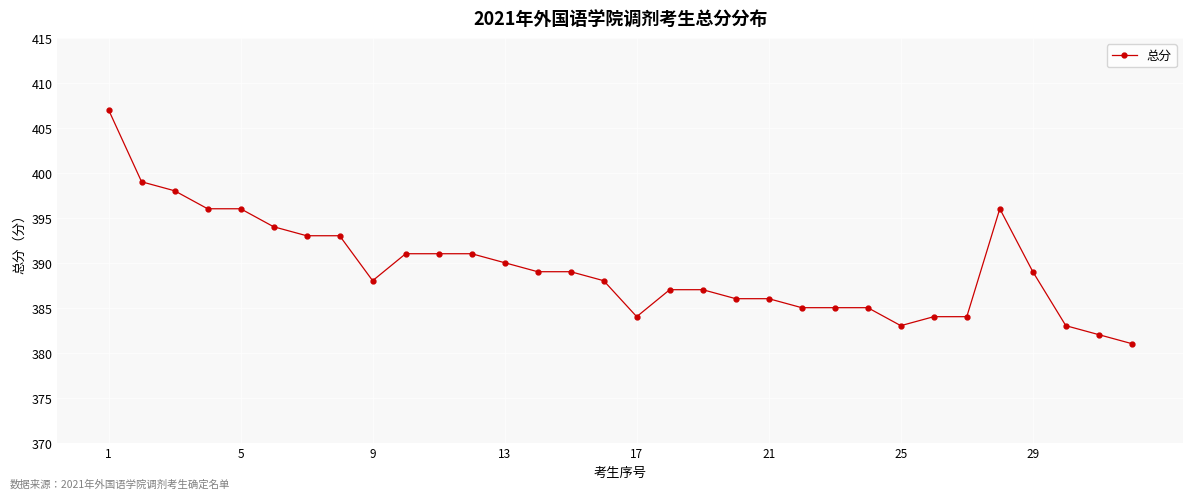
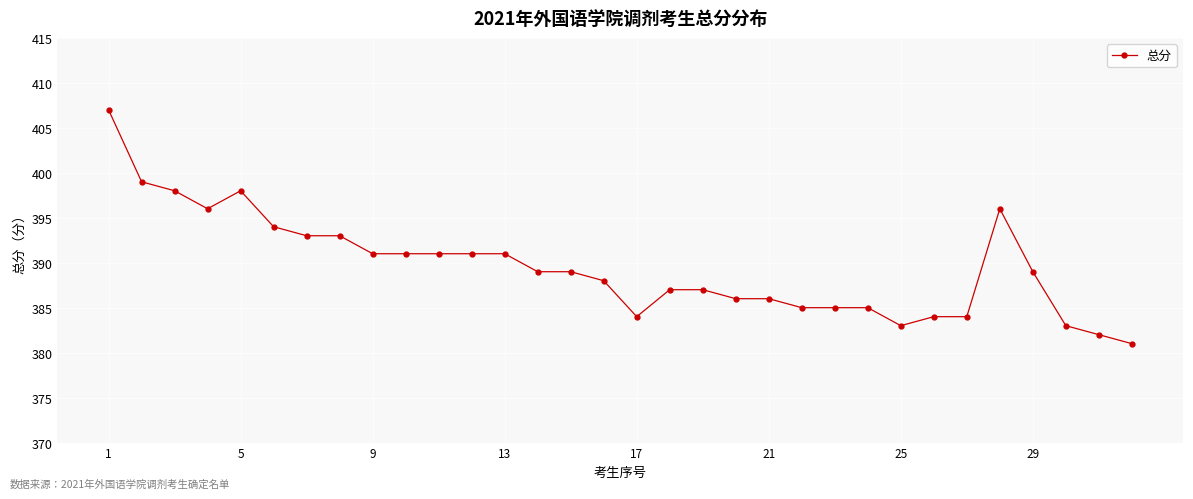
  {
    "1": 407,
-   "5": 396,
-   "9": 388,
-   "13": 390,
+   "5": 398,
+   "9": 391,
+   "13": 391,
    "17": 384,
    "21": 386,
    "25": 383,
    "29": 389
  }
